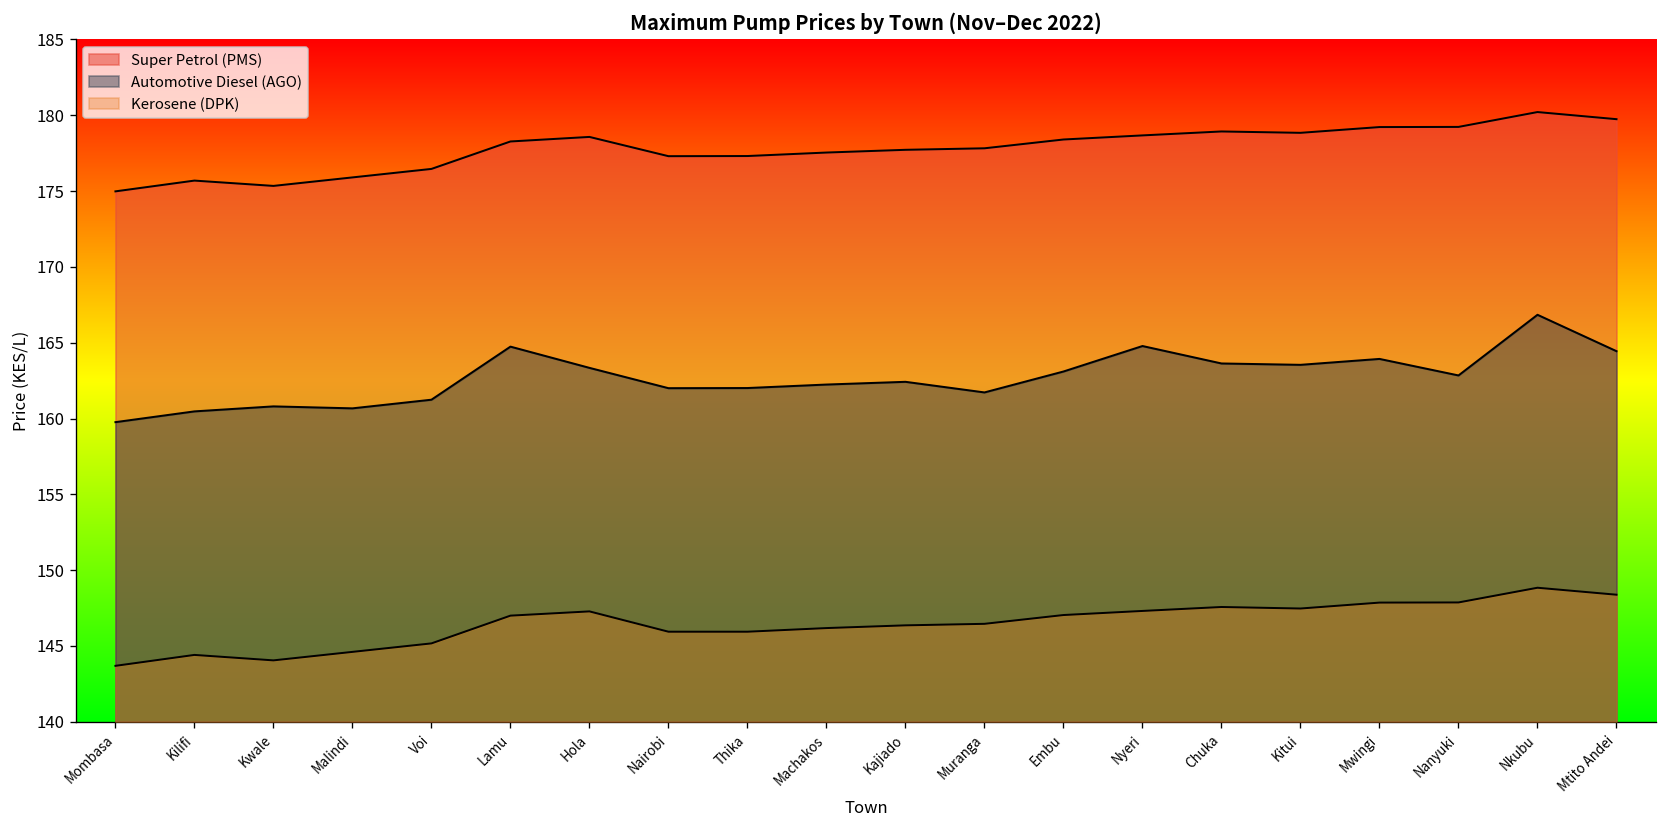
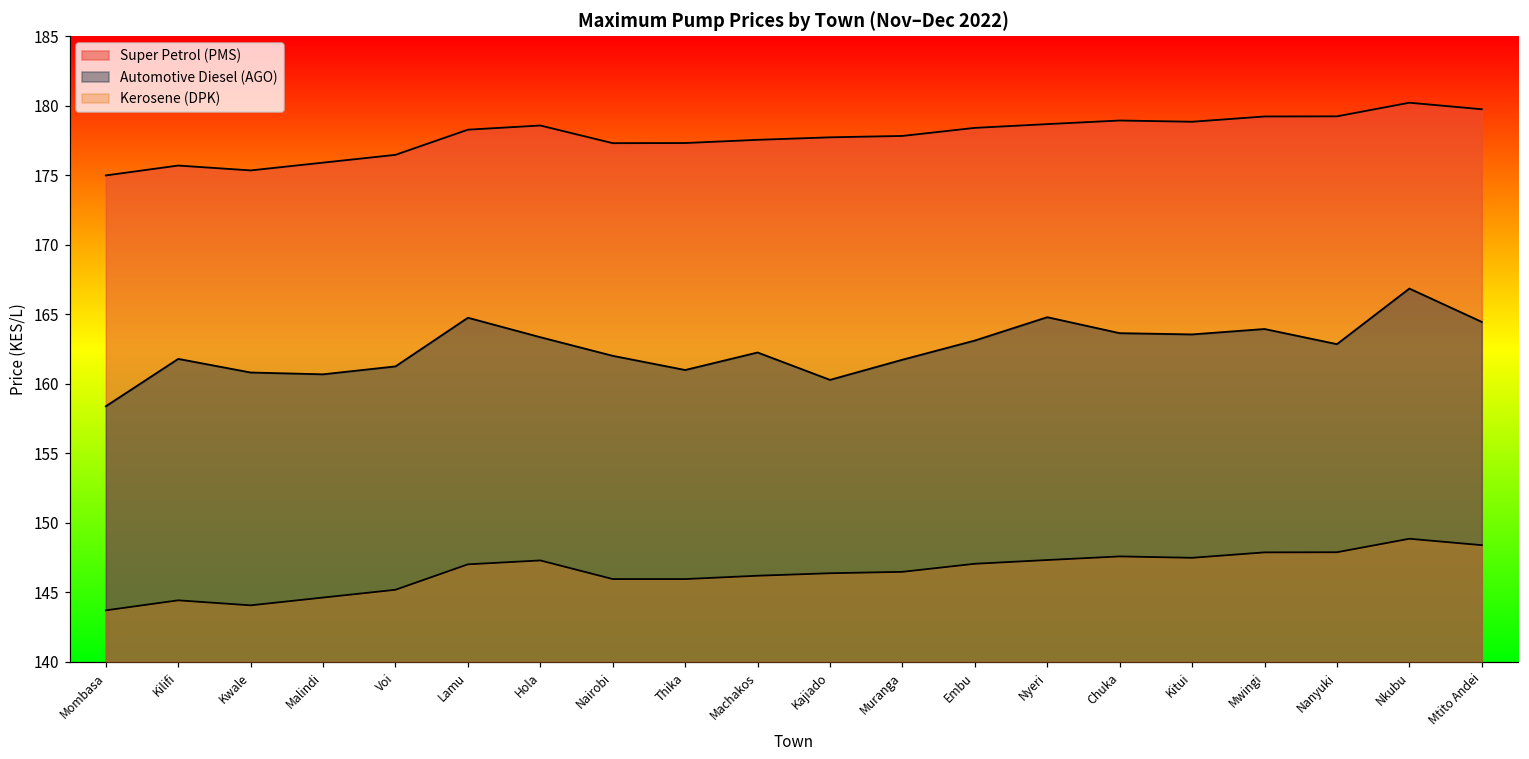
  {
    "Automotive Diesel (AGO)": {
-     "Mombasa": 159.8,
-     "Kilifi": 160.5,
+     "Mombasa": 158.4,
+     "Kilifi": 161.8,
      "Kwale": 160.8,
      "Malindi": 160.7,
      "Voi": 161.2,
      "Lamu": 164.7,
      "Hola": 163.3,
      "Nairobi": 162.0,
-     "Thika": 162.0,
+     "Thika": 161.0,
      "Machakos": 162.2,
-     "Kajiado": 162.4,
+     "Kajiado": 160.3,
      "Muranga": 161.7,
      "Embu": 163.1,
      "Nyeri": 164.8,
      "Chuka": 163.6,
      "Kitui": 163.5,
      "Mwingi": 163.9,
      "Nanyuki": 162.8,
      "Nkubu": 166.8,
      "Mtito Andei": 164.4
    }
  }
